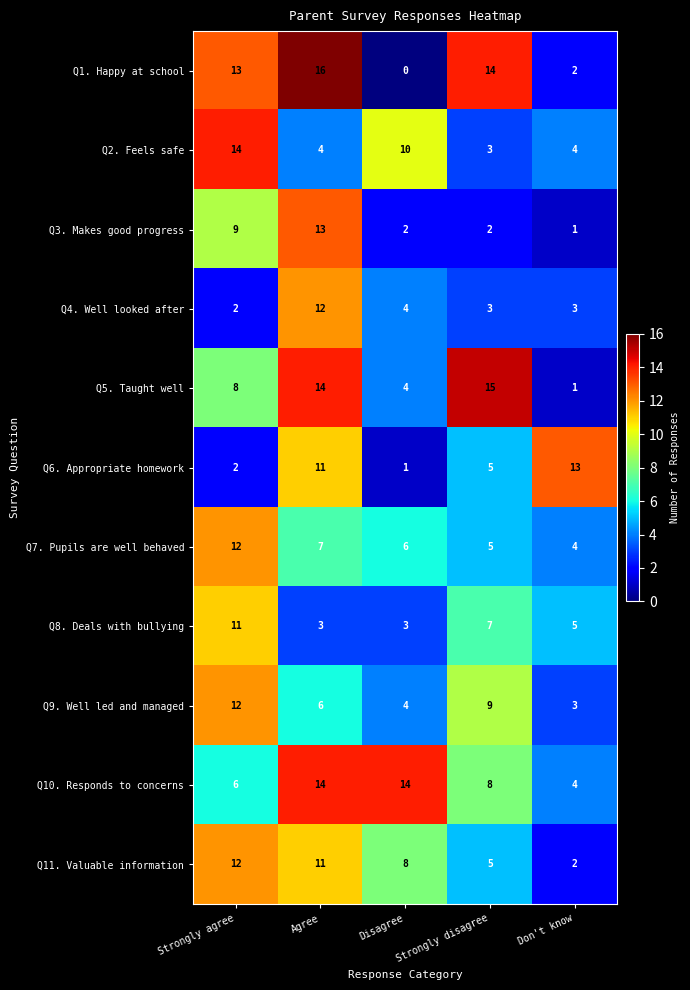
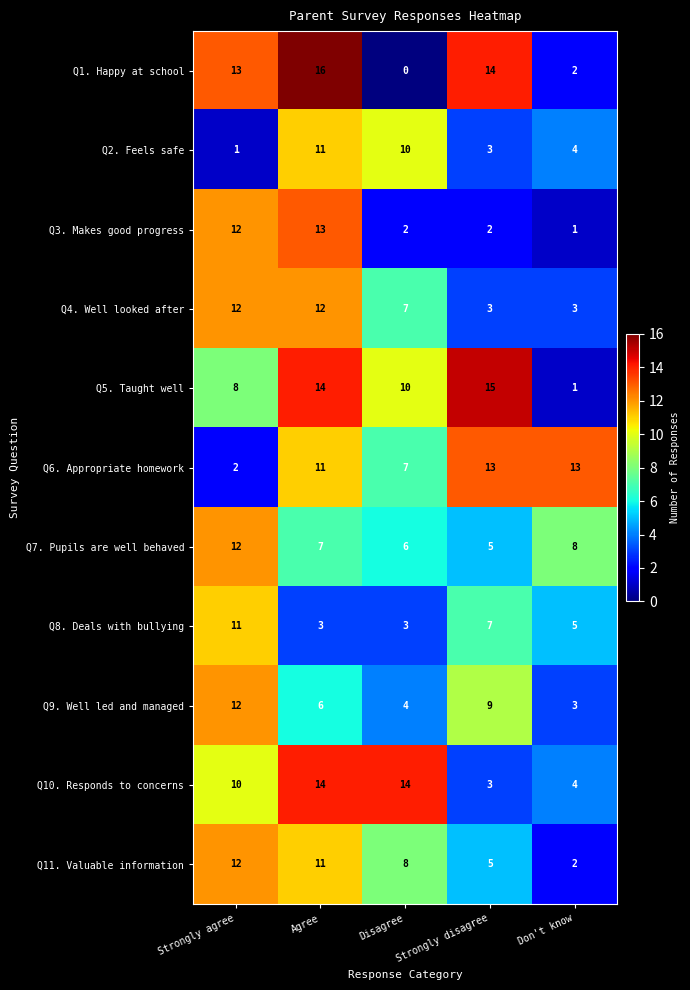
  {
    "Q1. Happy at school": {
      "Strongly agree": 13,
      "Agree": 16,
      "Disagree": 0,
      "Strongly disagree": 14,
      "Don't know": 2
    },
    "Q2. Feels safe": {
-     "Strongly agree": 14,
-     "Agree": 4,
+     "Strongly agree": 1,
+     "Agree": 11,
      "Disagree": 10,
      "Strongly disagree": 3,
      "Don't know": 4
    },
    "Q3. Makes good progress": {
-     "Strongly agree": 9,
+     "Strongly agree": 12,
      "Agree": 13,
      "Disagree": 2,
      "Strongly disagree": 2,
      "Don't know": 1
    },
    "Q4. Well looked after": {
-     "Strongly agree": 2,
+     "Strongly agree": 12,
      "Agree": 12,
-     "Disagree": 4,
+     "Disagree": 7,
      "Strongly disagree": 3,
      "Don't know": 3
    },
    "Q5. Taught well": {
      "Strongly agree": 8,
      "Agree": 14,
-     "Disagree": 4,
+     "Disagree": 10,
      "Strongly disagree": 15,
      "Don't know": 1
    },
    "Q6. Appropriate homework": {
      "Strongly agree": 2,
      "Agree": 11,
-     "Disagree": 1,
-     "Strongly disagree": 5,
+     "Disagree": 7,
+     "Strongly disagree": 13,
      "Don't know": 13
    },
    "Q7. Pupils are well behaved": {
      "Strongly agree": 12,
      "Agree": 7,
      "Disagree": 6,
      "Strongly disagree": 5,
-     "Don't know": 4
+     "Don't know": 8
    },
    "Q8. Deals with bullying": {
      "Strongly agree": 11,
      "Agree": 3,
      "Disagree": 3,
      "Strongly disagree": 7,
      "Don't know": 5
    },
    "Q9. Well led and managed": {
      "Strongly agree": 12,
      "Agree": 6,
      "Disagree": 4,
      "Strongly disagree": 9,
      "Don't know": 3
    },
    "Q10. Responds to concerns": {
-     "Strongly agree": 6,
+     "Strongly agree": 10,
      "Agree": 14,
      "Disagree": 14,
-     "Strongly disagree": 8,
+     "Strongly disagree": 3,
      "Don't know": 4
    },
    "Q11. Valuable information": {
      "Strongly agree": 12,
      "Agree": 11,
      "Disagree": 8,
      "Strongly disagree": 5,
      "Don't know": 2
    }
  }
